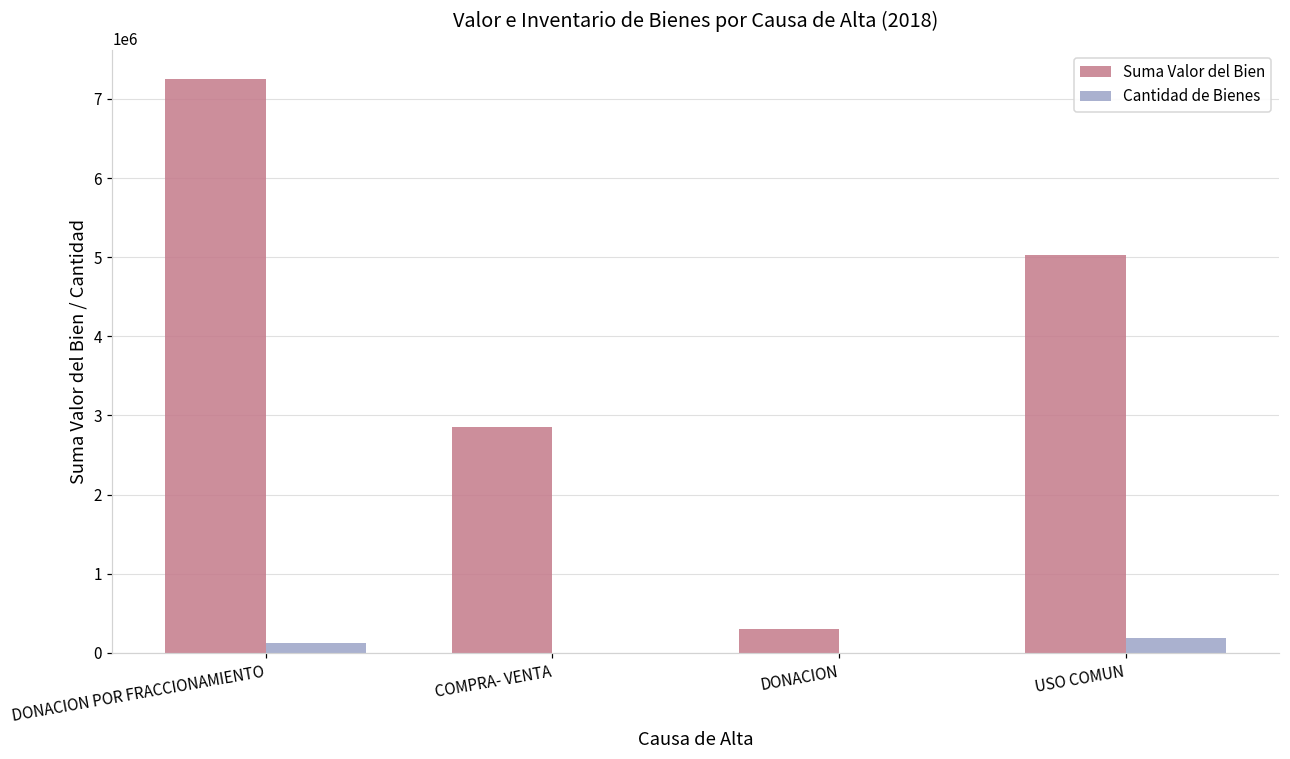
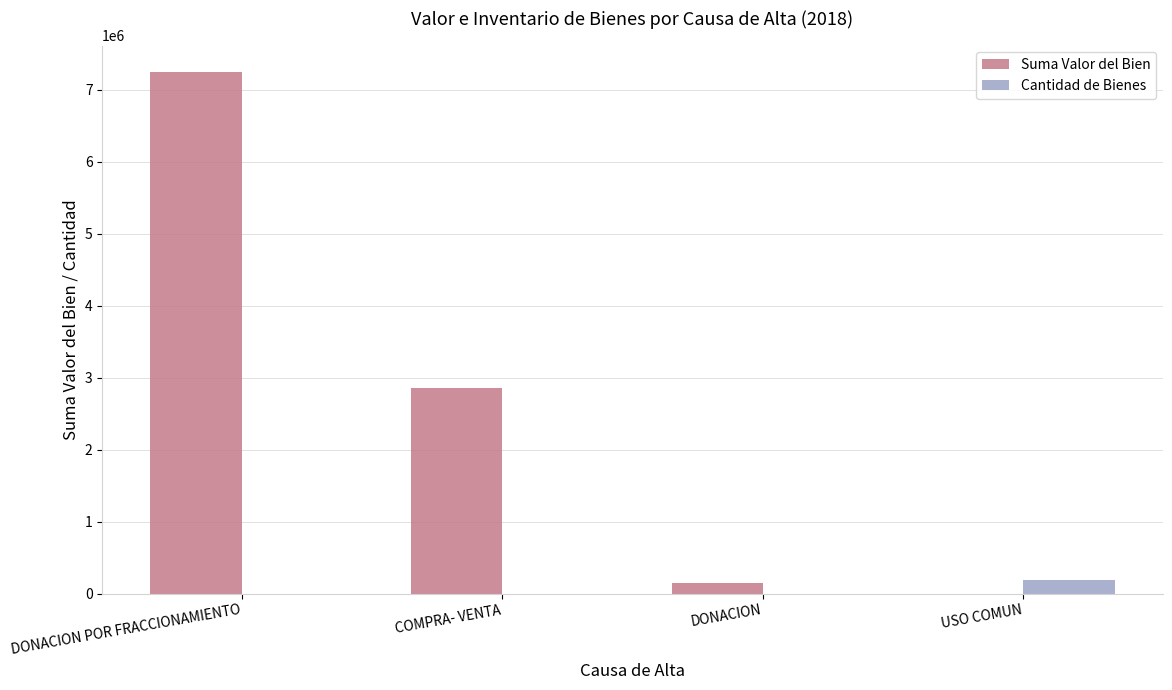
  {
    "Suma Valor del Bien": {
      "DONACION POR FRACCIONAMIENTO": 7300000,
      "COMPRA- VENTA": 2900000,
-     "DONACION": 300000,
-     "USO COMUN": 5000000
+     "DONACION": 100000,
+     "USO COMUN": 0
    },
    "Cantidad de Bienes": {
-     "DONACION POR FRACCIONAMIENTO": 100000,
+     "DONACION POR FRACCIONAMIENTO": 0,
      "USO COMUN": 200000
    }
  }
